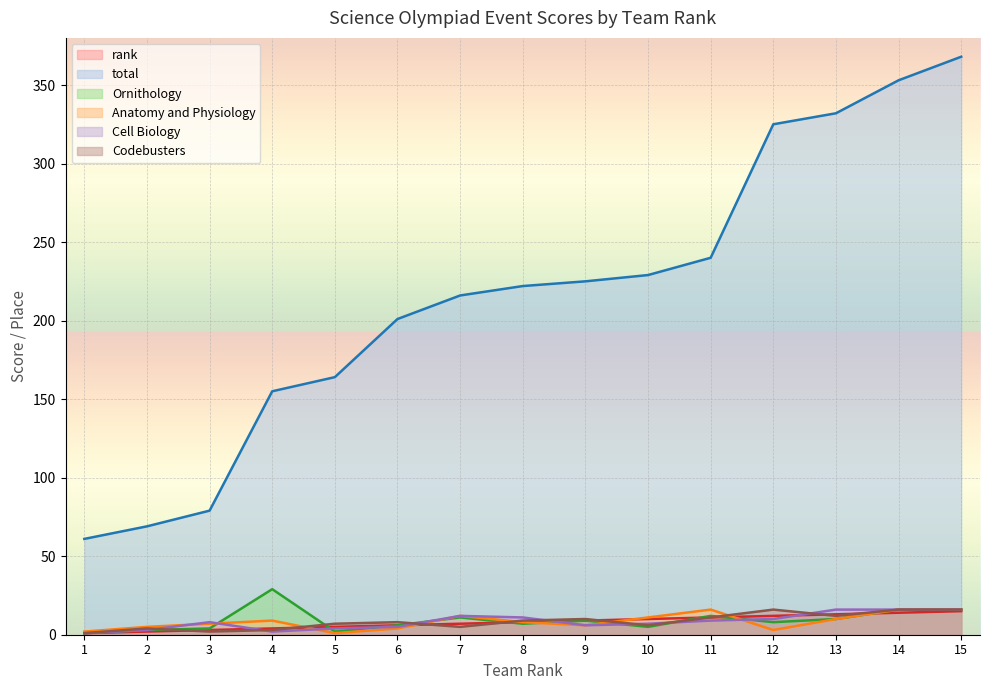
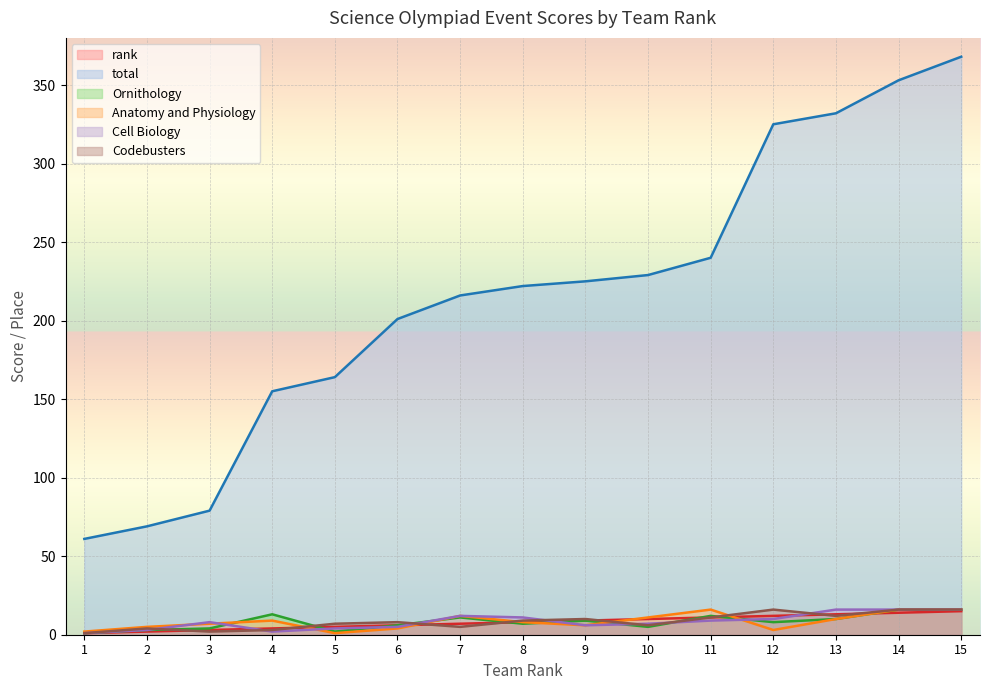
  {
    "Ornithology": {
-     "4": 29,
+     "4": 13,
      "12": 8
    }
  }
